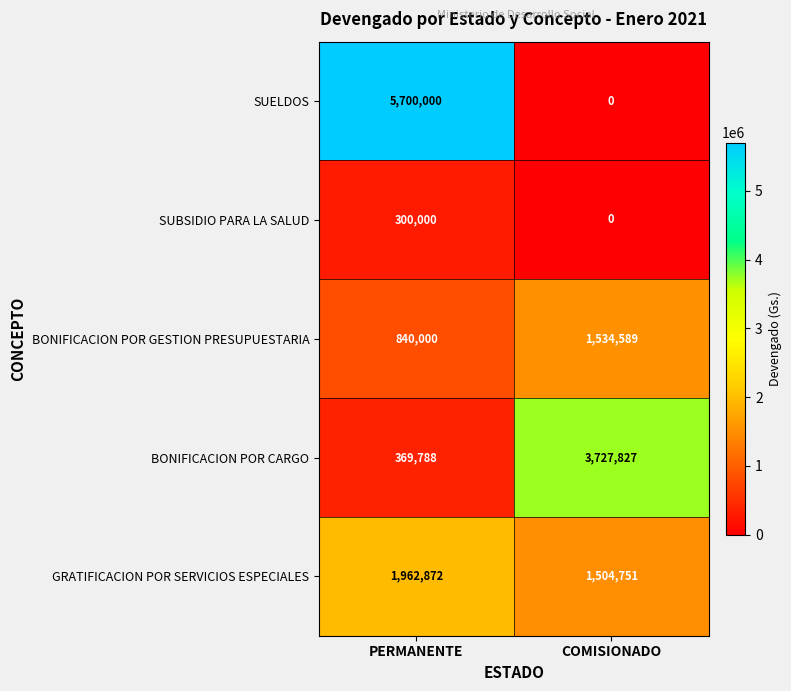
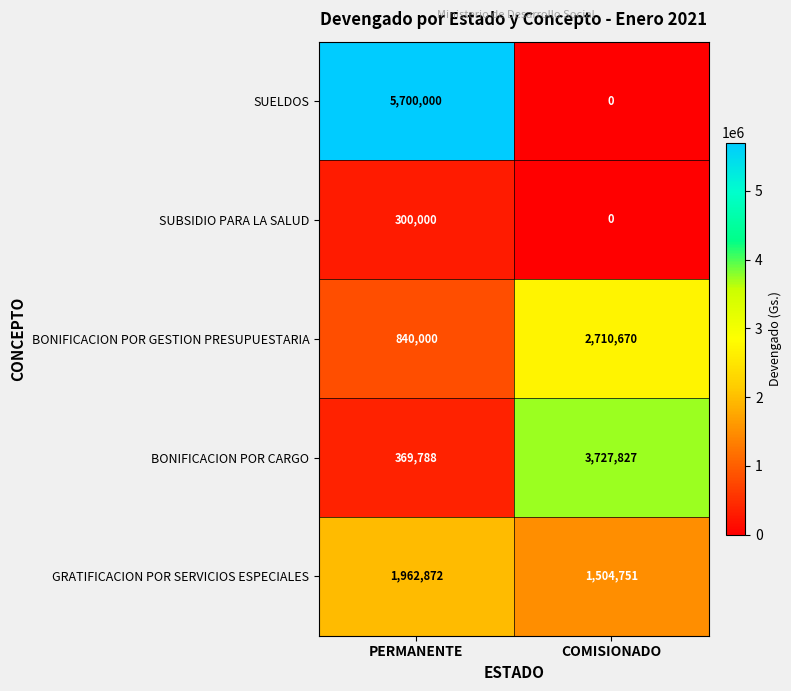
  {
    "SUELDOS": {
      "PERMANENTE": "5,700,000",
      "COMISIONADO": "0"
    },
    "SUBSIDIO PARA LA SALUD": {
      "PERMANENTE": "300,000",
      "COMISIONADO": "0"
    },
    "BONIFICACION POR GESTION PRESUPUESTARIA": {
      "PERMANENTE": "840,000",
-     "COMISIONADO": "1,534,589"
+     "COMISIONADO": "2,710,670"
    },
    "BONIFICACION POR CARGO": {
      "PERMANENTE": "369,788",
      "COMISIONADO": "3,727,827"
    },
    "GRATIFICACION POR SERVICIOS ESPECIALES": {
      "PERMANENTE": "1,962,872",
      "COMISIONADO": "1,504,751"
    }
  }
